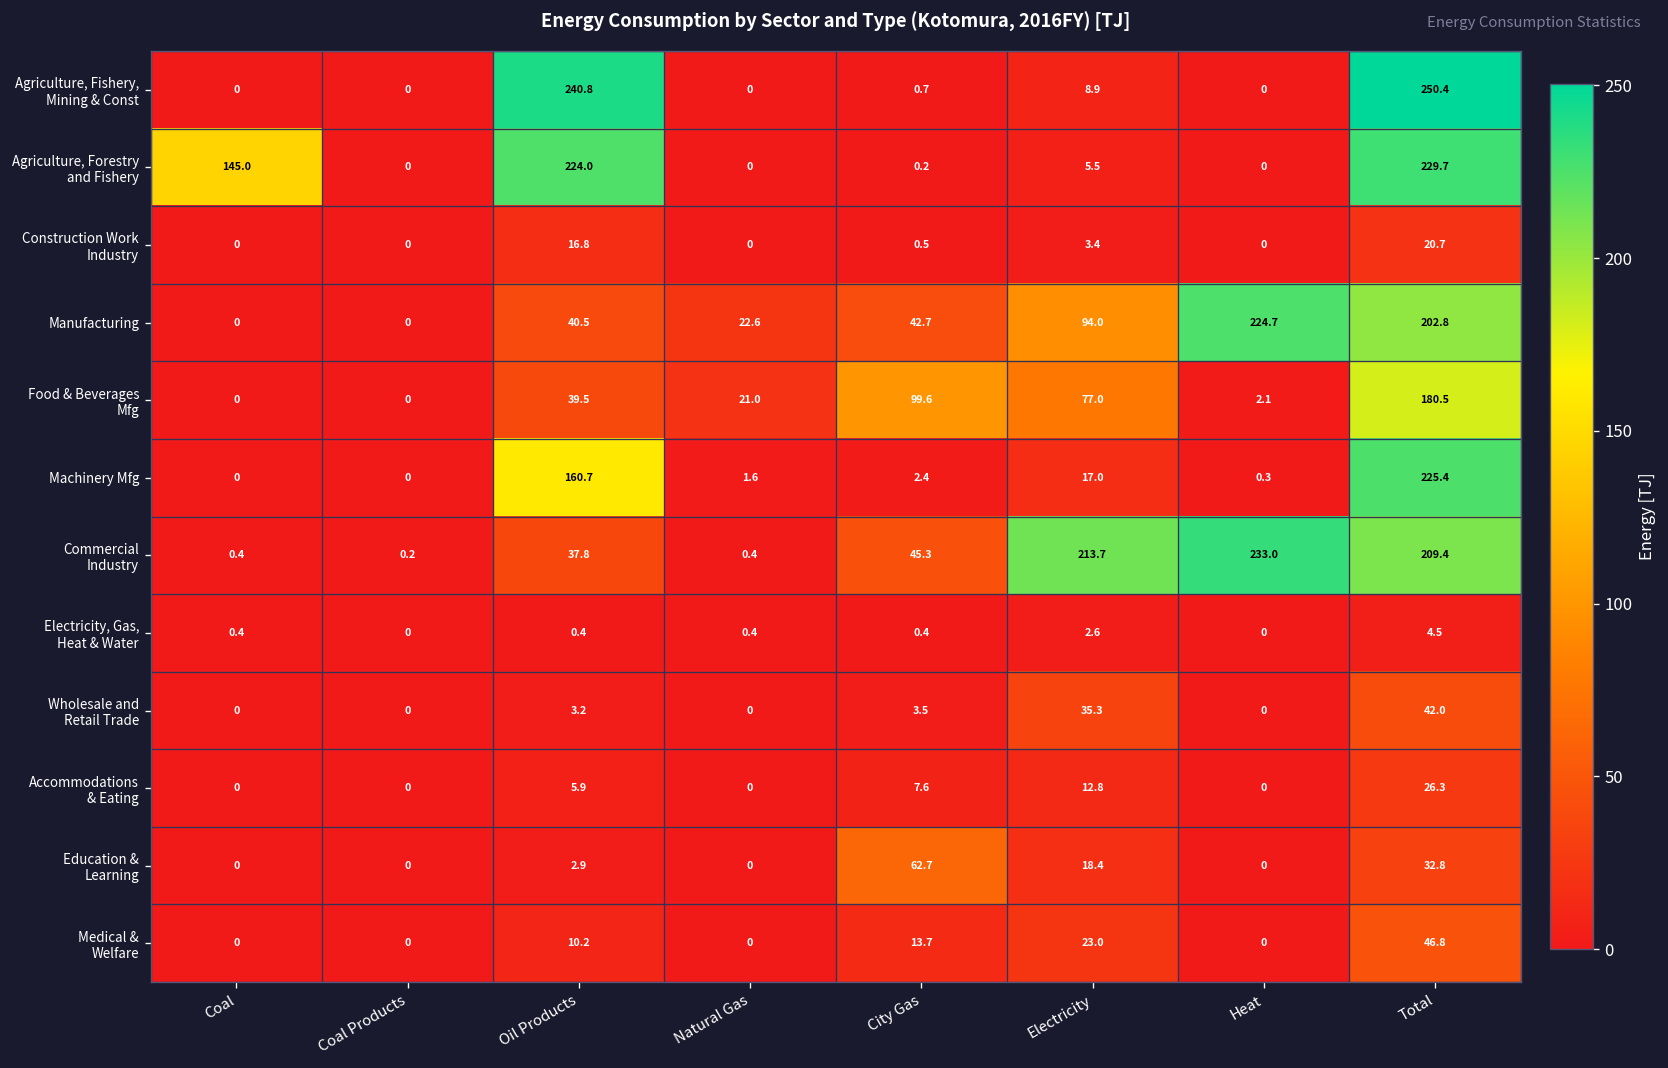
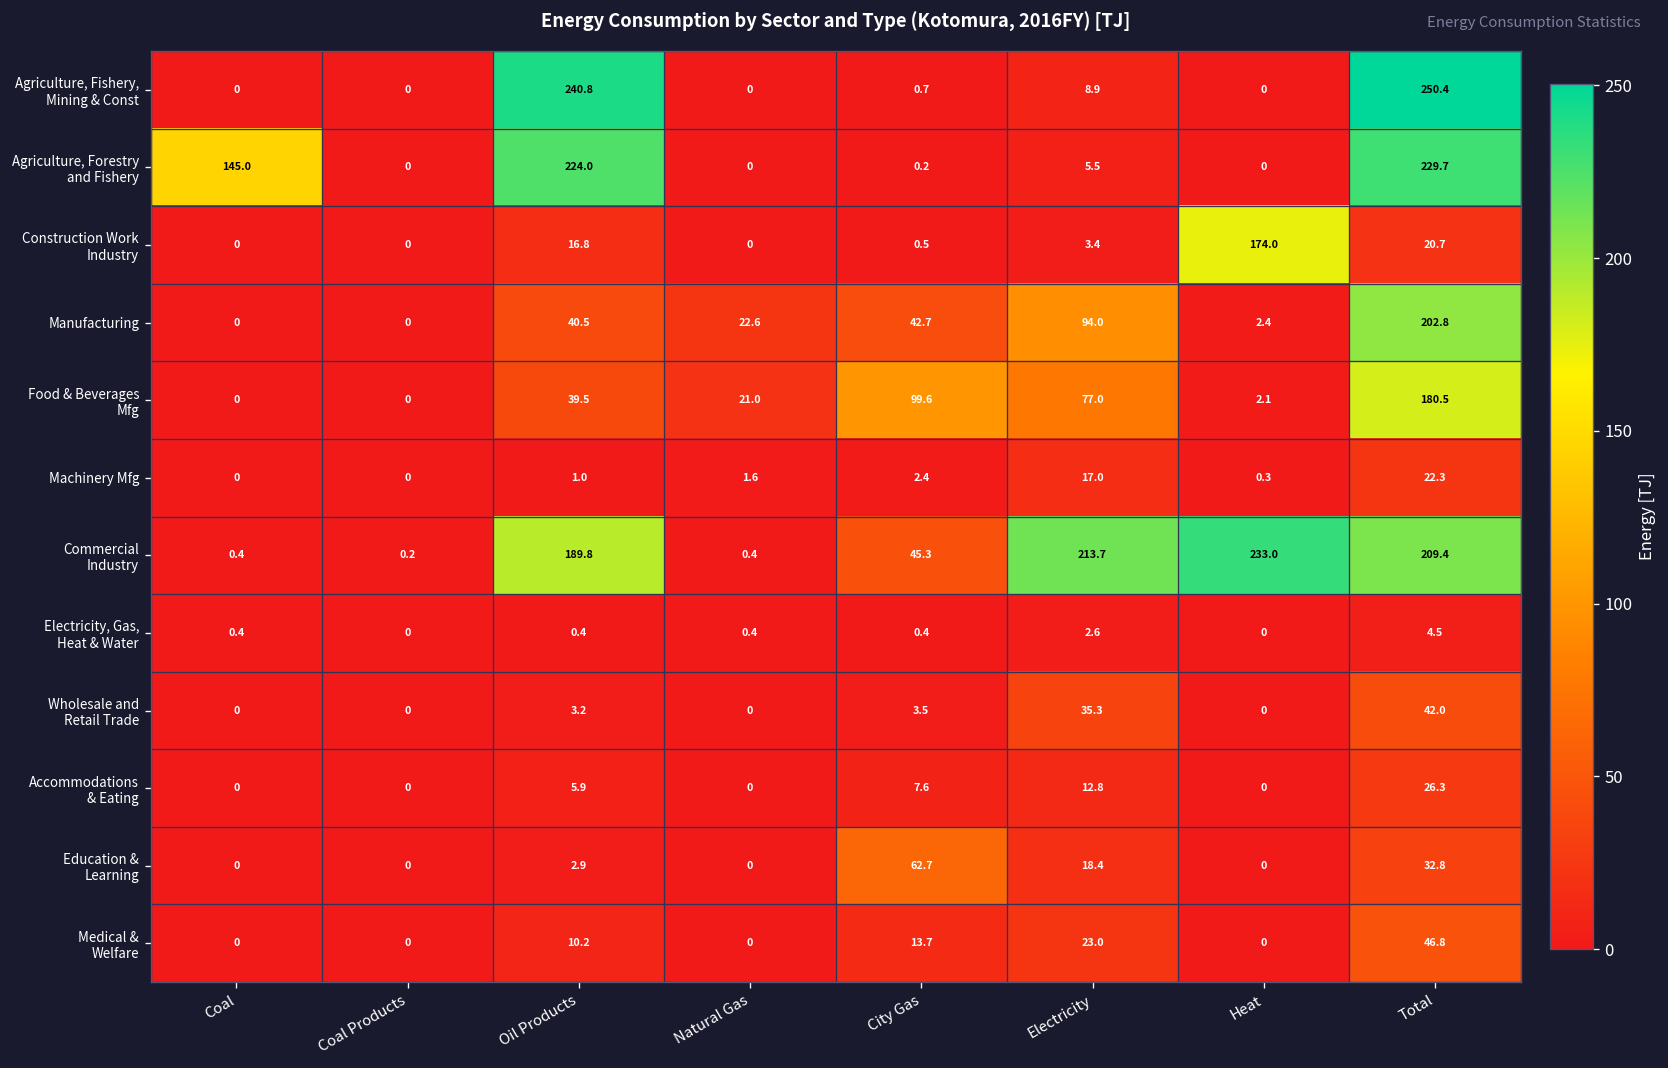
  {
    "Agriculture, Fishery, Mining & Const": {
      "Coal": 0,
      "Coal Products": 0,
      "Oil Products": 240.8,
      "Natural Gas": 0,
      "City Gas": 0.7,
      "Electricity": 8.9,
      "Heat": 0,
      "Total": 250.4
    },
    "Agriculture, Forestry and Fishery": {
      "Coal": 145.0,
      "Coal Products": 0,
      "Oil Products": 224.0,
      "Natural Gas": 0,
      "City Gas": 0.2,
      "Electricity": 5.5,
      "Heat": 0,
      "Total": 229.7
    },
    "Construction Work Industry": {
      "Coal": 0,
      "Coal Products": 0,
      "Oil Products": 16.8,
      "Natural Gas": 0,
      "City Gas": 0.5,
      "Electricity": 3.4,
-     "Heat": 0,
+     "Heat": 174.0,
      "Total": 20.7
    },
    "Manufacturing": {
      "Coal": 0,
      "Coal Products": 0,
      "Oil Products": 40.5,
      "Natural Gas": 22.6,
      "City Gas": 42.7,
      "Electricity": 94.0,
-     "Heat": 224.7,
+     "Heat": 2.4,
      "Total": 202.8
    },
    "Food & Beverages Mfg": {
      "Coal": 0,
      "Coal Products": 0,
      "Oil Products": 39.5,
      "Natural Gas": 21.0,
      "City Gas": 99.6,
      "Electricity": 77.0,
      "Heat": 2.1,
      "Total": 180.5
    },
    "Machinery Mfg": {
      "Coal": 0,
      "Coal Products": 0,
-     "Oil Products": 160.7,
+     "Oil Products": 1.0,
      "Natural Gas": 1.6,
      "City Gas": 2.4,
      "Electricity": 17.0,
      "Heat": 0.3,
-     "Total": 225.4
+     "Total": 22.3
    },
    "Commercial Industry": {
      "Coal": 0.4,
      "Coal Products": 0.2,
-     "Oil Products": 37.8,
+     "Oil Products": 189.8,
      "Natural Gas": 0.4,
      "City Gas": 45.3,
      "Electricity": 213.7,
      "Heat": 233.0,
      "Total": 209.4
    },
    "Electricity, Gas, Heat & Water": {
      "Coal": 0.4,
      "Coal Products": 0,
      "Oil Products": 0.4,
      "Natural Gas": 0.4,
      "City Gas": 0.4,
      "Electricity": 2.6,
      "Heat": 0,
      "Total": 4.5
    },
    "Wholesale and Retail Trade": {
      "Coal": 0,
      "Coal Products": 0,
      "Oil Products": 3.2,
      "Natural Gas": 0,
      "City Gas": 3.5,
      "Electricity": 35.3,
      "Heat": 0,
      "Total": 42.0
    },
    "Accommodations & Eating": {
      "Coal": 0,
      "Coal Products": 0,
      "Oil Products": 5.9,
      "Natural Gas": 0,
      "City Gas": 7.6,
      "Electricity": 12.8,
      "Heat": 0,
      "Total": 26.3
    },
    "Education & Learning": {
      "Coal": 0,
      "Coal Products": 0,
      "Oil Products": 2.9,
      "Natural Gas": 0,
      "City Gas": 62.7,
      "Electricity": 18.4,
      "Heat": 0,
      "Total": 32.8
    },
    "Medical & Welfare": {
      "Coal": 0,
      "Coal Products": 0,
      "Oil Products": 10.2,
      "Natural Gas": 0,
      "City Gas": 13.7,
      "Electricity": 23.0,
      "Heat": 0,
      "Total": 46.8
    }
  }
